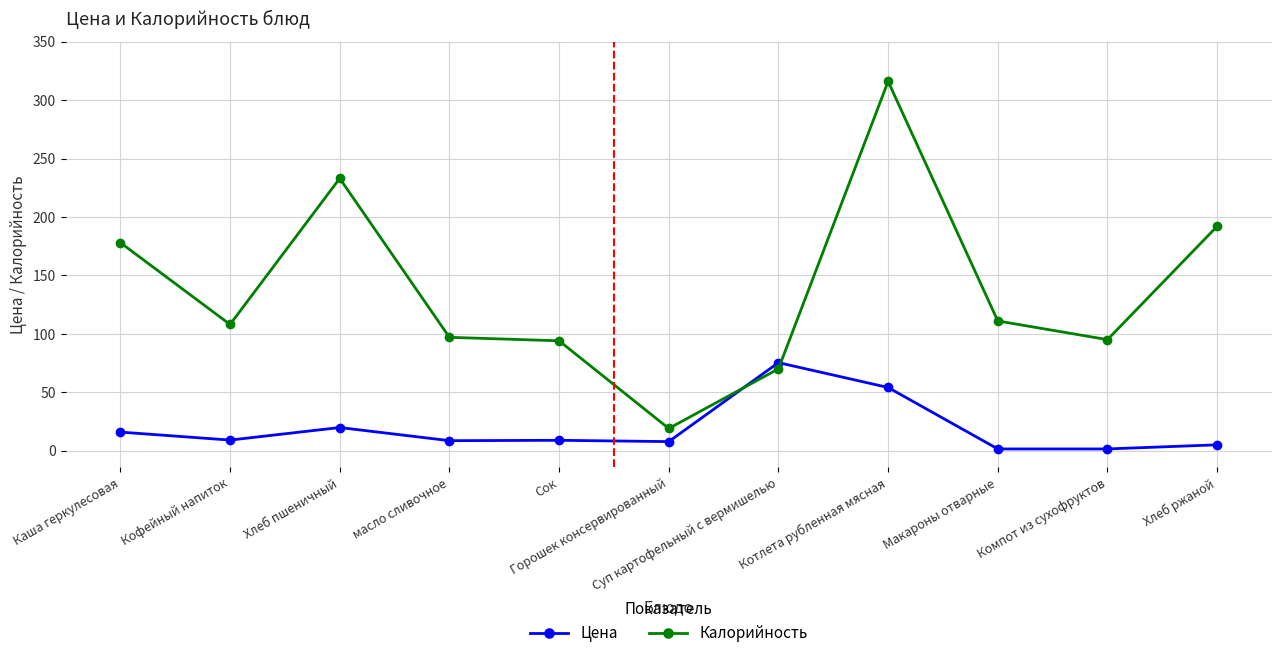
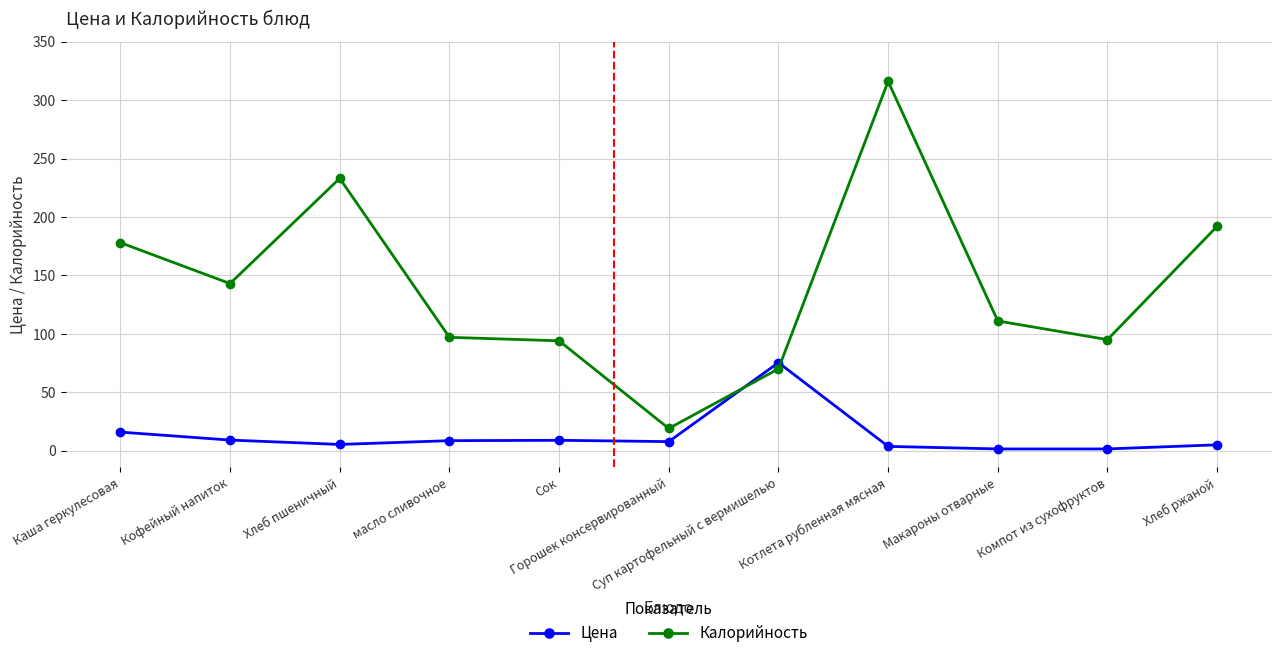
  {
    "Цена": {
      "Каша геркулесовая": 16,
      "Кофейный напиток": 9,
-     "Хлеб пшеничный": 20,
+     "Хлеб пшеничный": 5,
      "масло сливочное": 9,
      "Сок": 9,
      "Горошек консервированный": 8,
      "Суп картофельный с вермишелью": 75,
-     "Котлета рубленная мясная": 54,
+     "Котлета рубленная мясная": 4,
      "Макароны отварные": 1,
      "Компот из сухофруктов": 1,
      "Хлеб ржаной": 5
    },
    "Калорийность": {
      "Каша геркулесовая": 178,
-     "Кофейный напиток": 108,
+     "Кофейный напиток": 143,
      "Хлеб пшеничный": 233,
      "масло сливочное": 97,
      "Сок": 94,
      "Горошек консервированный": 19,
      "Суп картофельный с вермишелью": 70,
      "Котлета рубленная мясная": 316,
      "Макароны отварные": 111,
      "Компот из сухофруктов": 95,
      "Хлеб ржаной": 192
    }
  }
